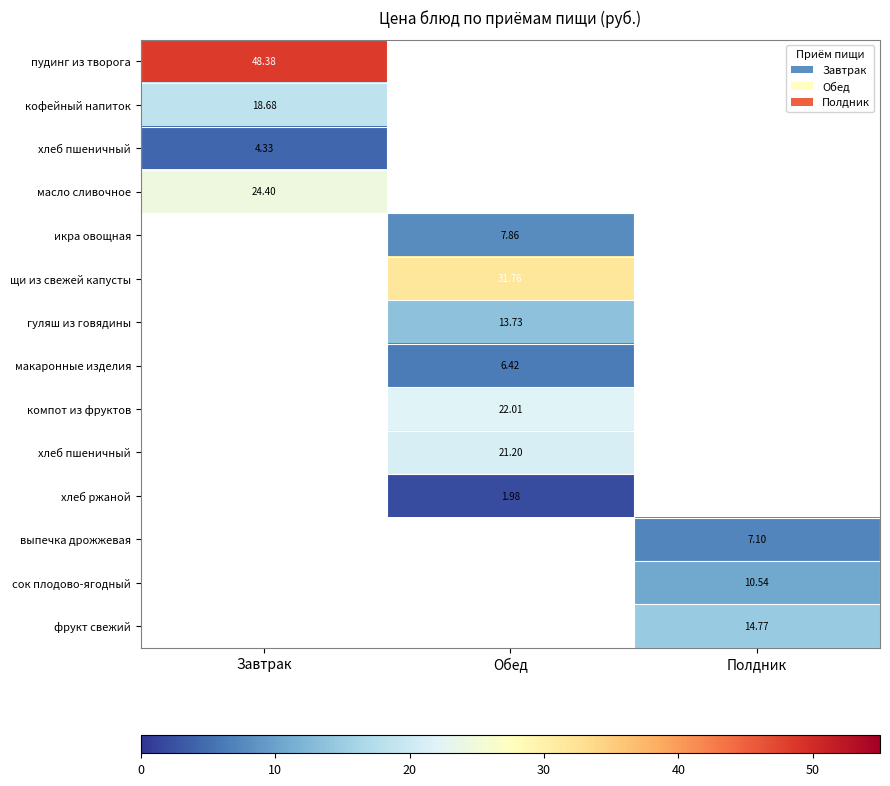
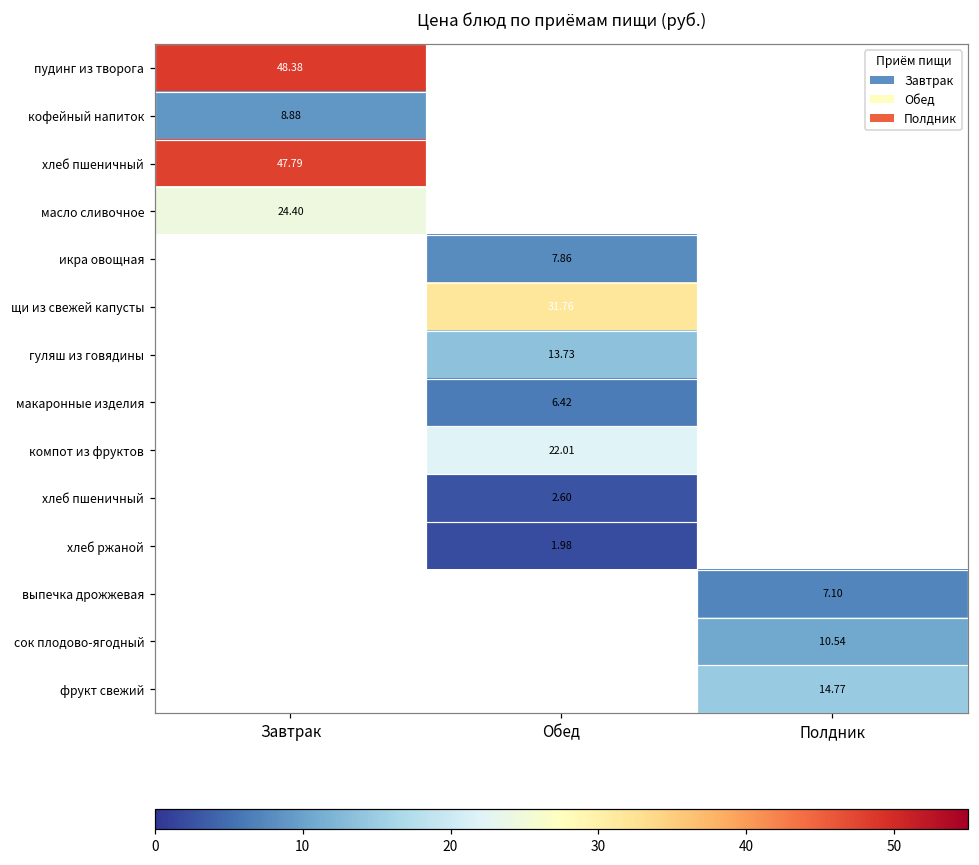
  {
    "пудинг из творога": {
      "Завтрак": 48.38
    },
    "кофейный напиток": {
-     "Завтрак": 18.68
+     "Завтрак": 8.88
    },
    "хлеб пшеничный": {
-     "Завтрак": 4.33,
-     "Обед": 21.20
+     "Завтрак": 47.79,
+     "Обед": 2.60
    },
    "масло сливочное": {
      "Завтрак": 24.40
    },
    "икра овощная": {
      "Обед": 7.86
    },
    "щи из свежей капусты": {
      "Обед": 31.76
    },
    "гуляш из говядины": {
      "Обед": 13.73
    },
    "макаронные изделия": {
      "Обед": 6.42
    },
    "компот из фруктов": {
      "Обед": 22.01
    },
    "хлеб ржаной": {
      "Обед": 1.98
    },
    "выпечка дрожжевая": {
      "Полдник": 7.10
    },
    "сок плодово-ягодный": {
      "Полдник": 10.54
    },
    "фрукт свежий": {
      "Полдник": 14.77
    }
  }
